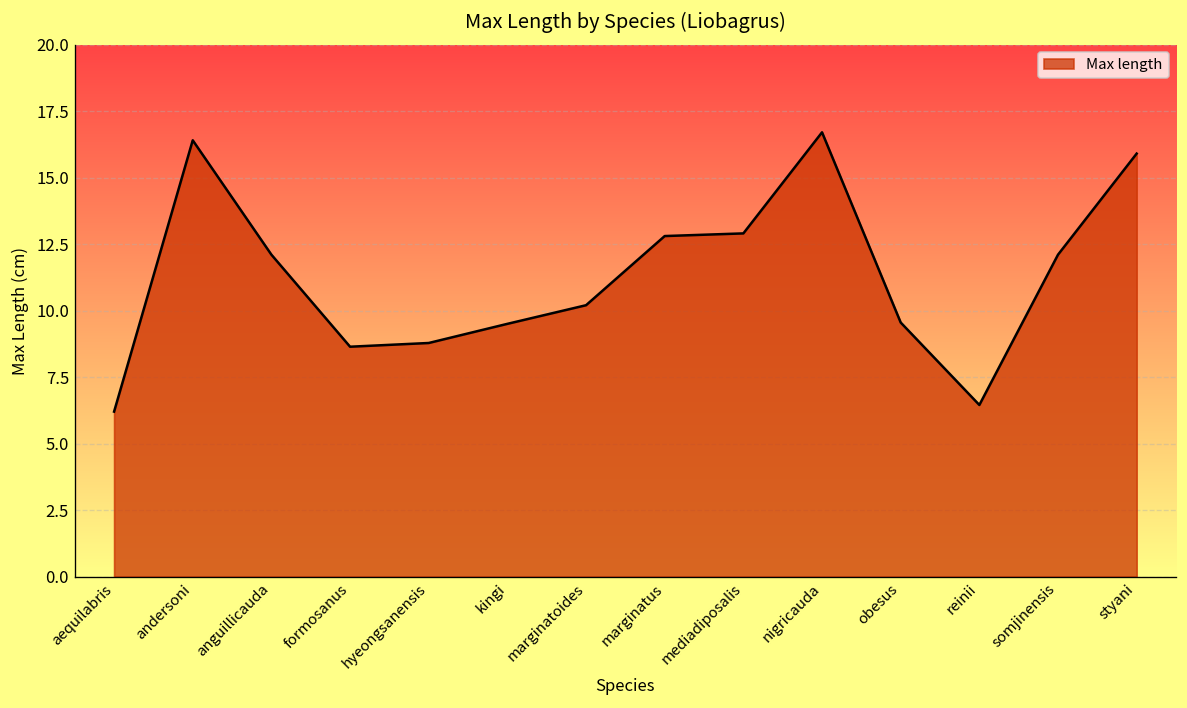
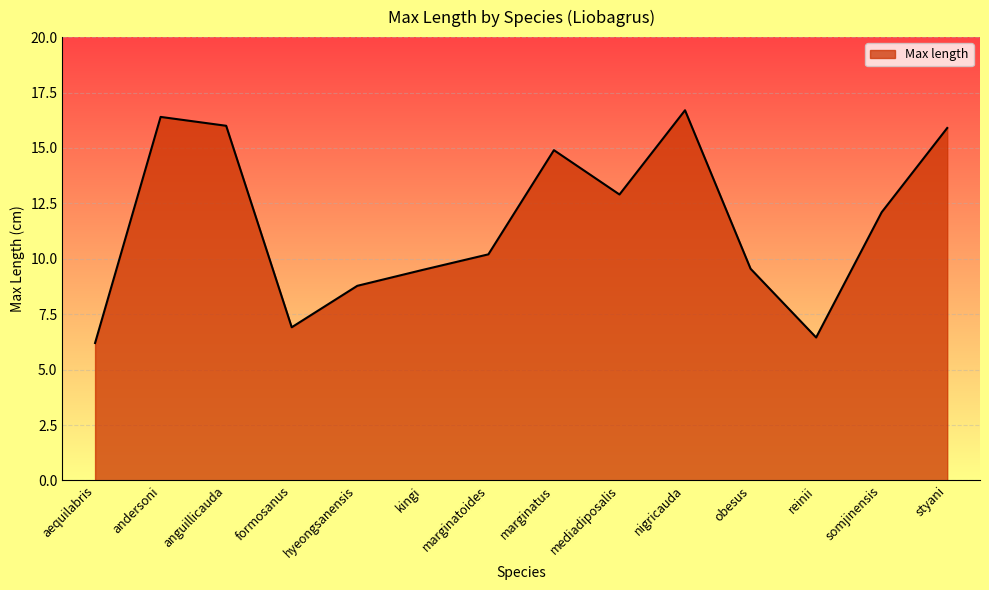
  {
    "aequilabris": 6.2,
    "andersoni": 16.4,
-   "anguillicauda": 12.1,
-   "formosanus": 8.6,
+   "anguillicauda": 16.0,
+   "formosanus": 6.9,
    "hyeongsanensis": 8.8,
    "kingi": 9.5,
    "marginatoides": 10.2,
-   "marginatus": 12.8,
+   "marginatus": 14.9,
    "mediadiposalis": 12.9,
    "nigricauda": 16.7,
    "obesus": 9.6,
    "reinii": 6.5,
    "somjinensis": 12.1,
    "styani": 15.9
  }
